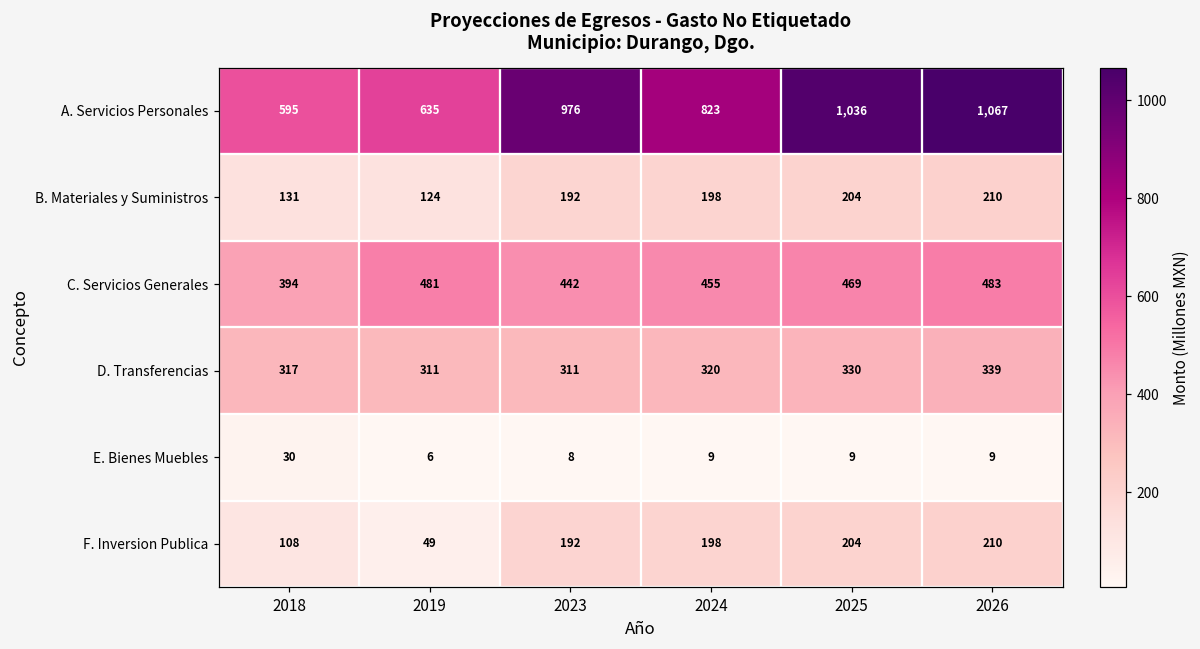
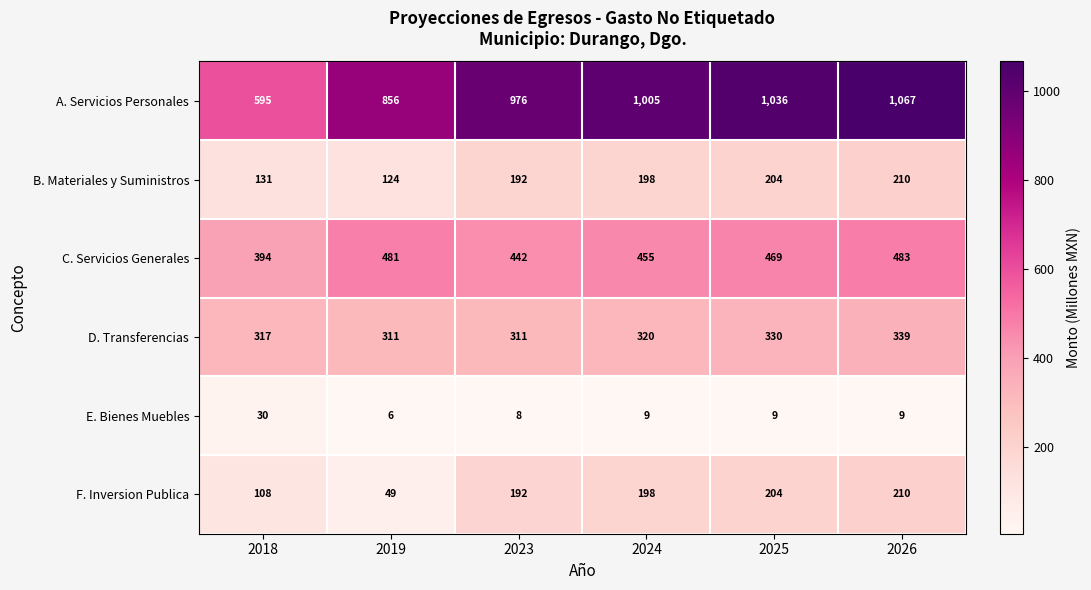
  {
    "A. Servicios Personales": {
      "2018": "595",
-     "2019": "635",
+     "2019": "856",
      "2023": "976",
-     "2024": "823",
+     "2024": "1,005",
      "2025": "1,036",
      "2026": "1,067"
    },
    "B. Materiales y Suministros": {
      "2018": "131",
      "2019": "124",
      "2023": "192",
      "2024": "198",
      "2025": "204",
      "2026": "210"
    },
    "C. Servicios Generales": {
      "2018": "394",
      "2019": "481",
      "2023": "442",
      "2024": "455",
      "2025": "469",
      "2026": "483"
    },
    "D. Transferencias": {
      "2018": "317",
      "2019": "311",
      "2023": "311",
      "2024": "320",
      "2025": "330",
      "2026": "339"
    },
    "E. Bienes Muebles": {
      "2018": "30",
      "2019": "6",
      "2023": "8",
      "2024": "9",
      "2025": "9",
      "2026": "9"
    },
    "F. Inversion Publica": {
      "2018": "108",
      "2019": "49",
      "2023": "192",
      "2024": "198",
      "2025": "204",
      "2026": "210"
    }
  }
